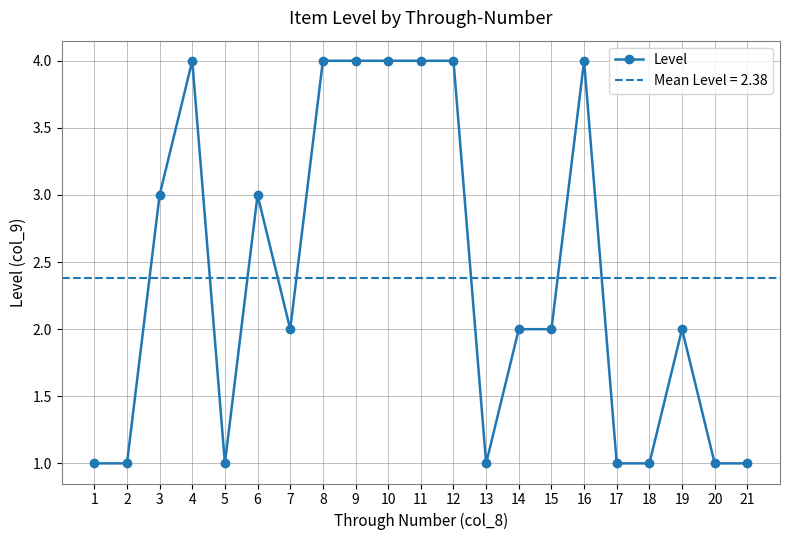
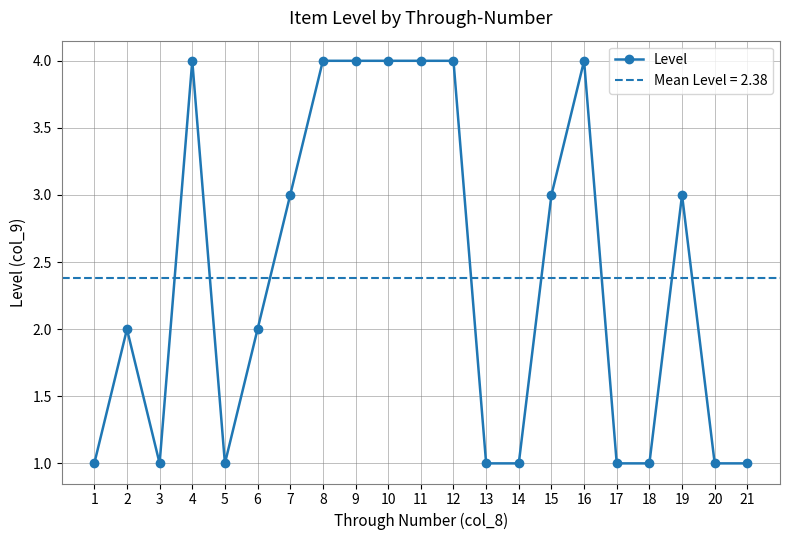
  {
    "1": 1,
-   "2": 1,
-   "3": 3,
+   "2": 2,
+   "3": 1,
    "4": 4,
    "5": 1,
-   "6": 3,
-   "7": 2,
+   "6": 2,
+   "7": 3,
    "8": 4,
    "9": 4,
    "10": 4,
    "11": 4,
    "12": 4,
    "13": 1,
-   "14": 2,
-   "15": 2,
+   "14": 1,
+   "15": 3,
    "16": 4,
    "17": 1,
    "18": 1,
-   "19": 2,
+   "19": 3,
    "20": 1,
    "21": 1
  }
